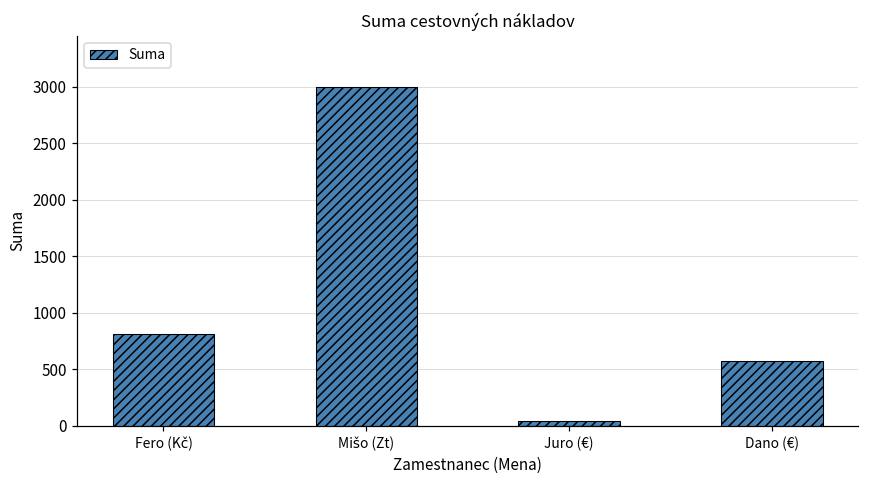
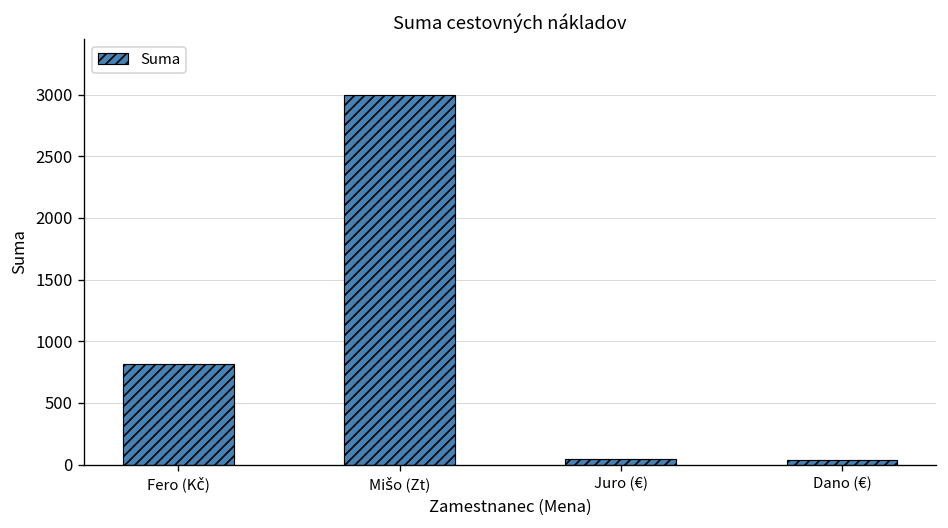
  {
    "Fero (Kč)": 820,
    "Mišo (Zt)": 3000,
    "Juro (€)": 50,
-   "Dano (€)": 570
+   "Dano (€)": 40
  }
